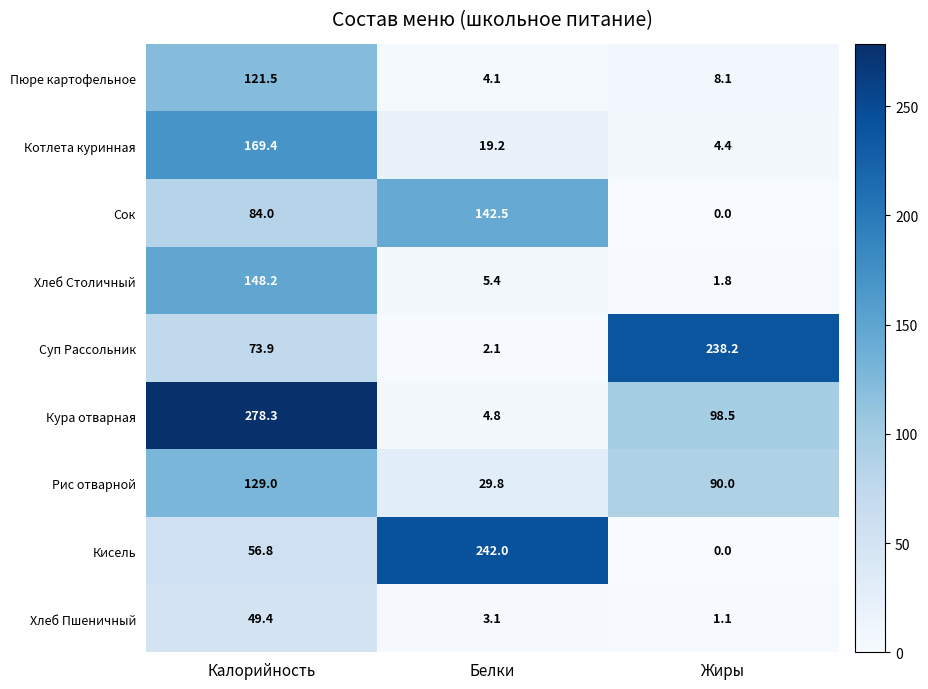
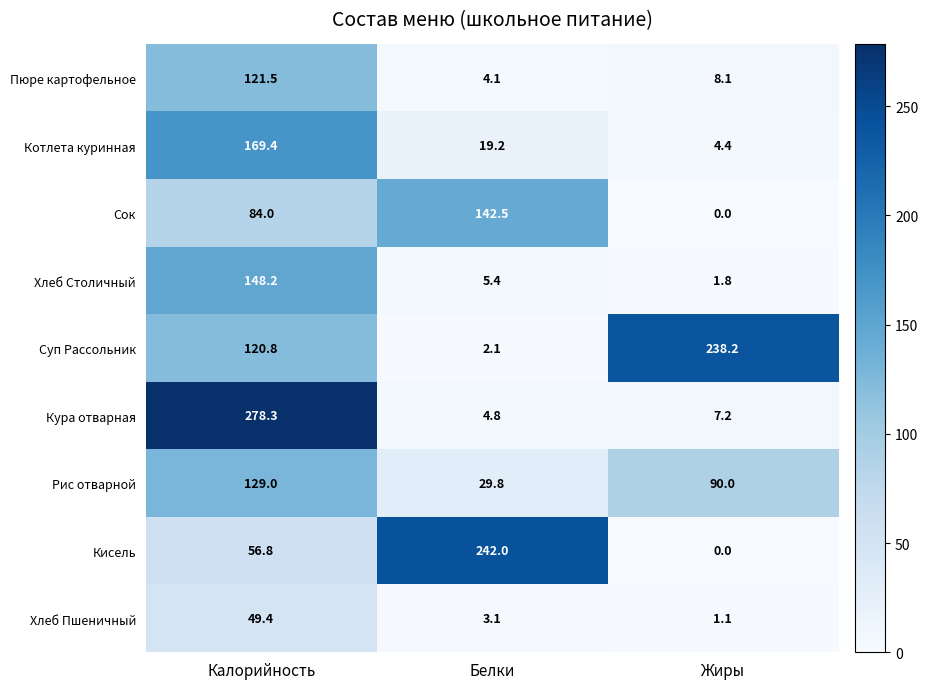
  {
    "Пюре картофельное": {
      "Калорийность": 121.5,
      "Белки": 4.1,
      "Жиры": 8.1
    },
    "Котлета куринная": {
      "Калорийность": 169.4,
      "Белки": 19.2,
      "Жиры": 4.4
    },
    "Сок": {
      "Калорийность": 84.0,
      "Белки": 142.5,
      "Жиры": 0.0
    },
    "Хлеб Столичный": {
      "Калорийность": 148.2,
      "Белки": 5.4,
      "Жиры": 1.8
    },
    "Суп Рассольник": {
-     "Калорийность": 73.9,
+     "Калорийность": 120.8,
      "Белки": 2.1,
      "Жиры": 238.2
    },
    "Кура отварная": {
      "Калорийность": 278.3,
      "Белки": 4.8,
-     "Жиры": 98.5
+     "Жиры": 7.2
    },
    "Рис отварной": {
      "Калорийность": 129.0,
      "Белки": 29.8,
      "Жиры": 90.0
    },
    "Кисель": {
      "Калорийность": 56.8,
      "Белки": 242.0,
      "Жиры": 0.0
    },
    "Хлеб Пшеничный": {
      "Калорийность": 49.4,
      "Белки": 3.1,
      "Жиры": 1.1
    }
  }
